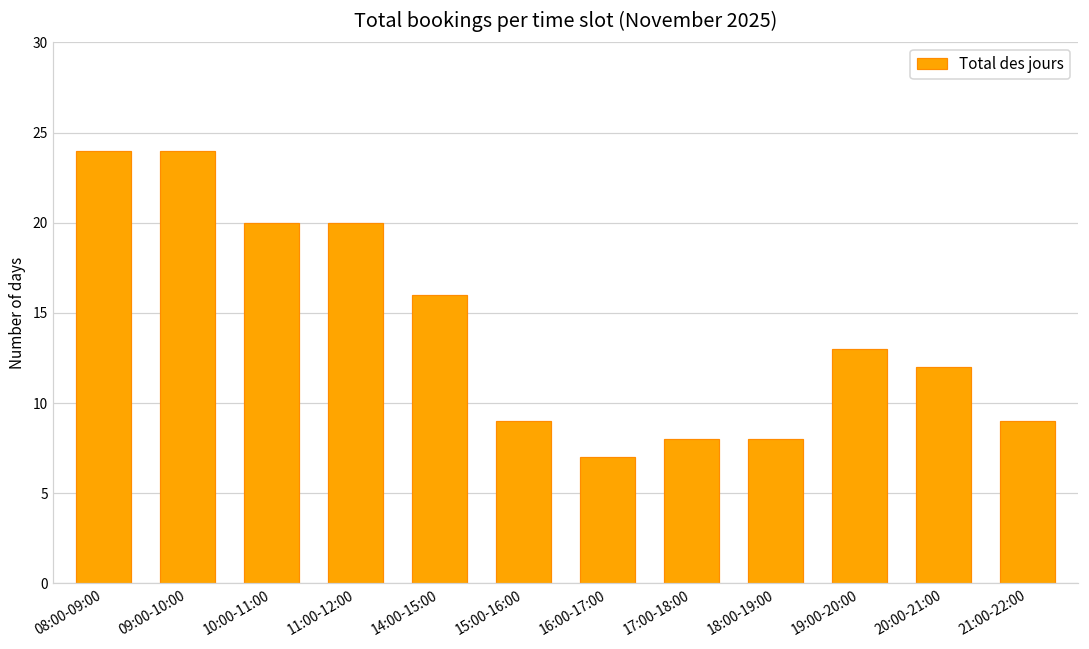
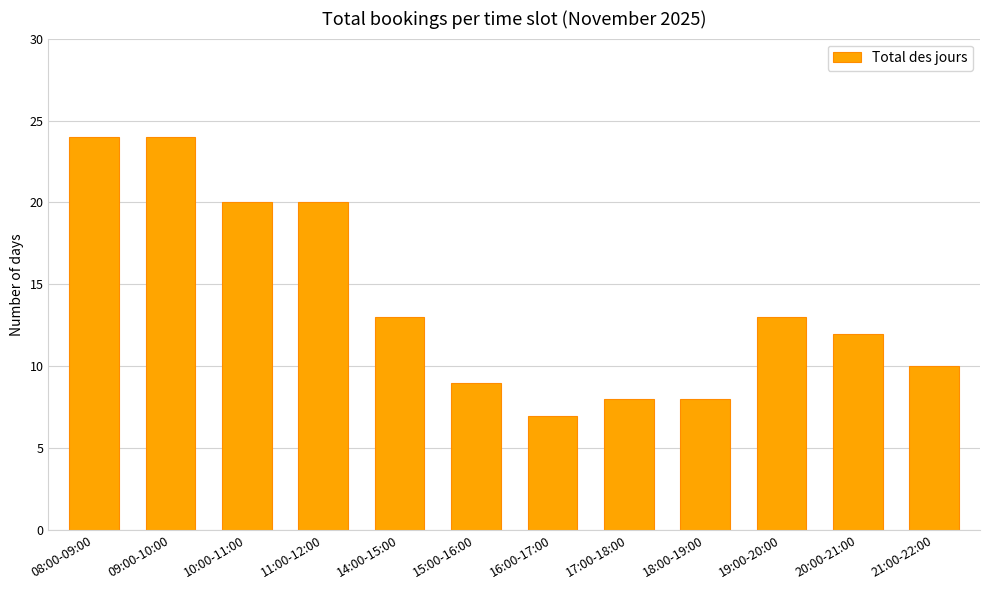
  {
    "08:00-09:00": 24,
    "09:00-10:00": 24,
    "10:00-11:00": 20,
    "11:00-12:00": 20,
-   "14:00-15:00": 16,
+   "14:00-15:00": 13,
    "15:00-16:00": 9,
    "16:00-17:00": 7,
    "17:00-18:00": 8,
    "18:00-19:00": 8,
    "19:00-20:00": 13,
    "20:00-21:00": 12,
-   "21:00-22:00": 9
+   "21:00-22:00": 10
  }
